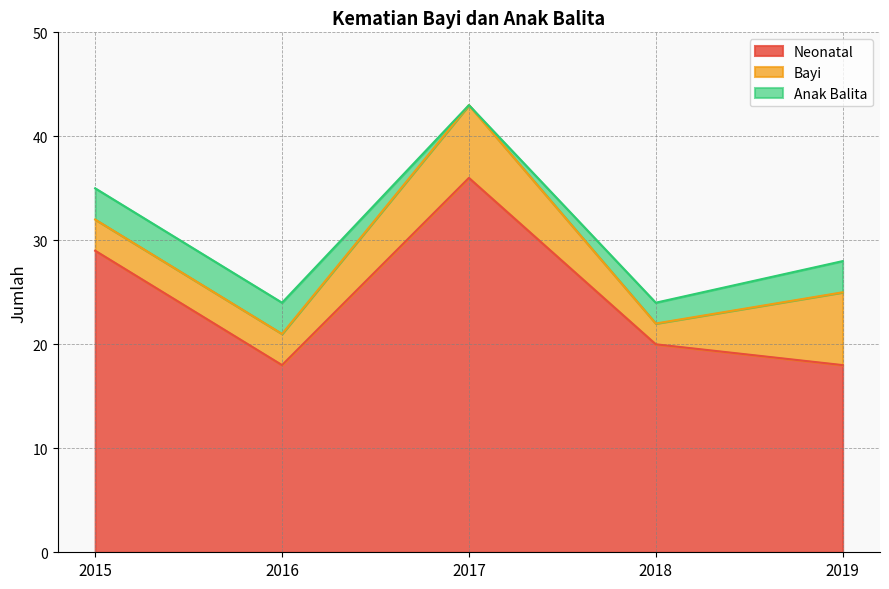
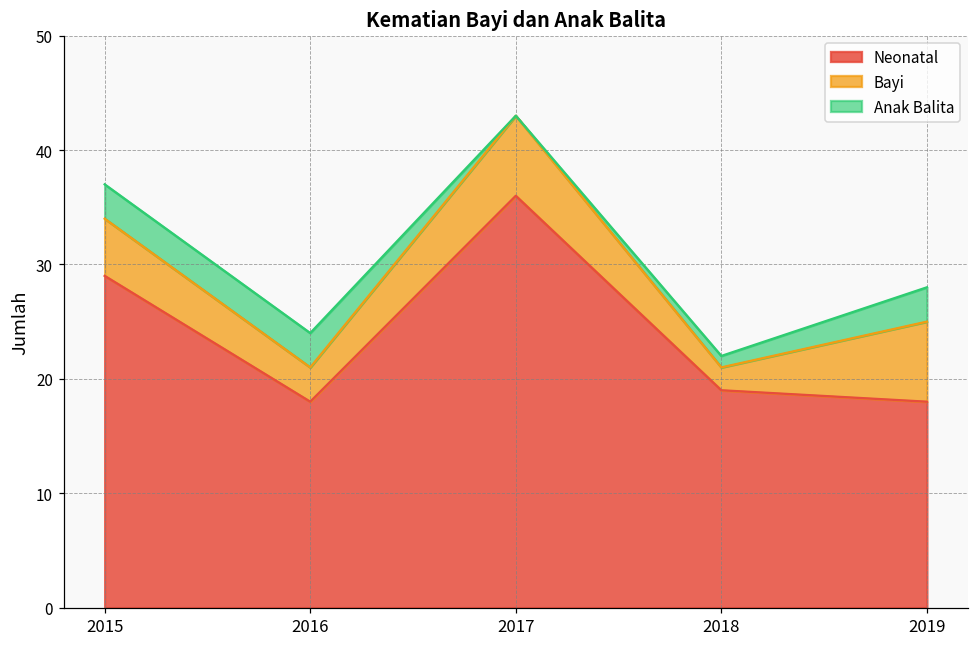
  {
    "Neonatal": {
      "2015": 29,
      "2016": 18,
      "2017": 36,
-     "2018": 20,
+     "2018": 19,
      "2019": 18
    },
    "Bayi": {
-     "2015": 3,
+     "2015": 5,
      "2016": 3,
      "2018": 2,
      "2019": 7
    },
    "Anak Balita": {
      "2015": 3,
      "2016": 3,
-     "2018": 2,
+     "2018": 1,
      "2019": 3
    }
  }
